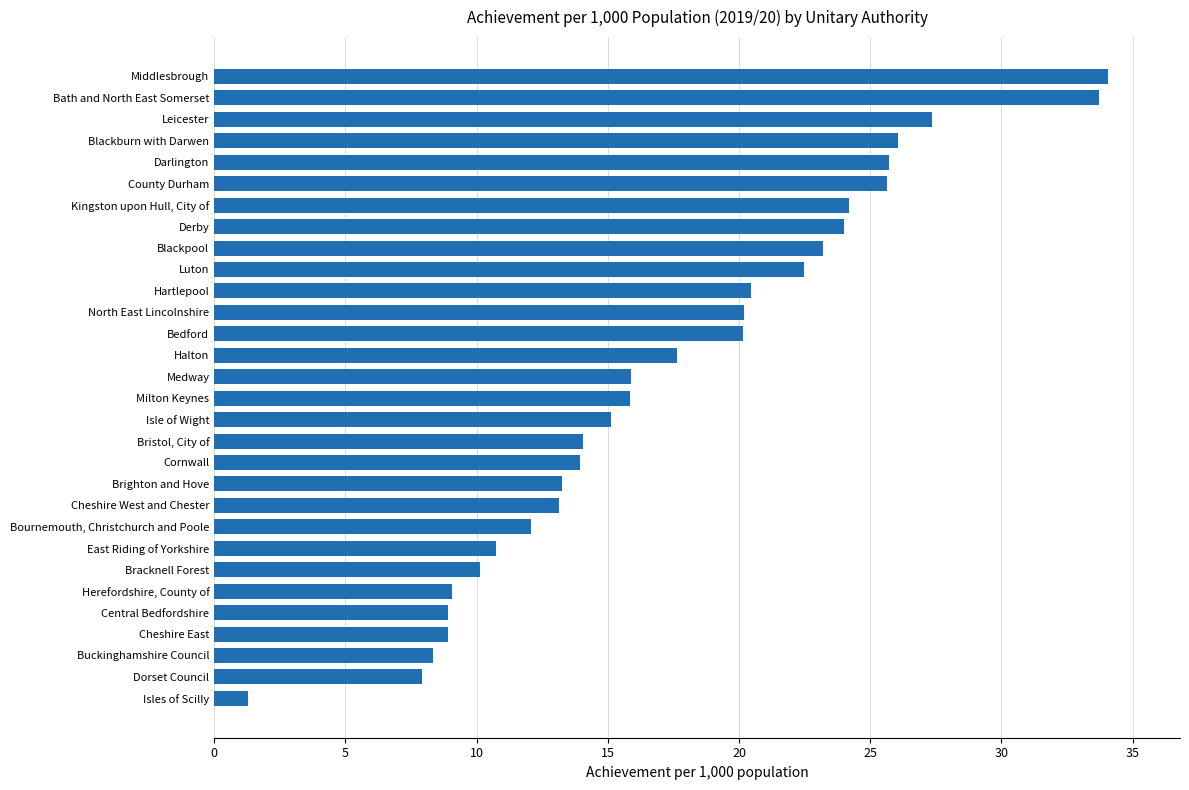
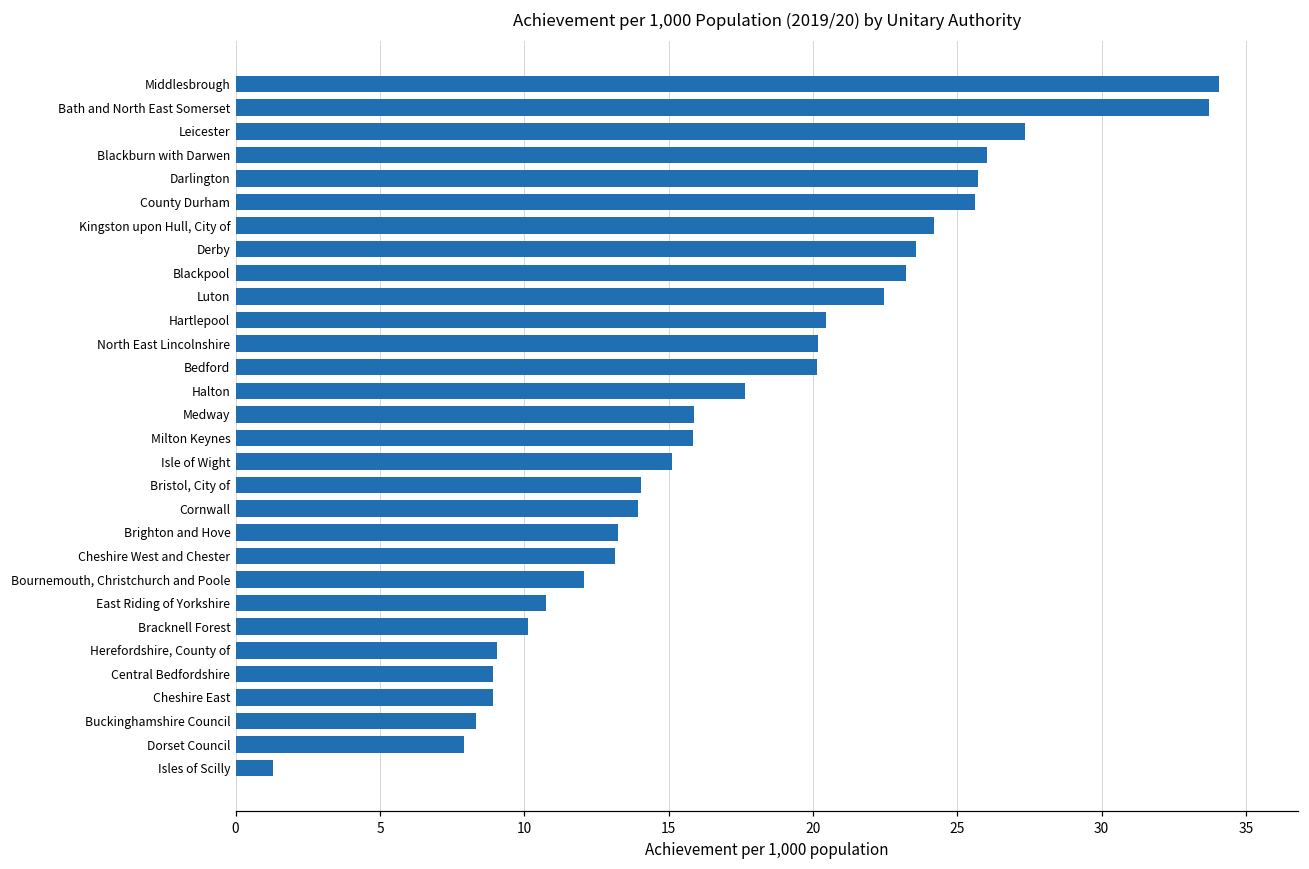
  {
    "Middlesbrough": 34.1,
    "Bath and North East Somerset": 33.7,
    "Leicester": 27.3,
    "Blackburn with Darwen": 26.0,
    "Darlington": 25.7,
    "County Durham": 25.6,
    "Kingston upon Hull, City of": 24.2,
-   "Derby": 24.0,
+   "Derby": 23.6,
    "Blackpool": 23.2,
    "Luton": 22.5,
    "Hartlepool": 20.5,
    "North East Lincolnshire": 20.2,
    "Bedford": 20.1,
    "Halton": 17.6,
    "Medway": 15.9,
    "Milton Keynes": 15.8,
    "Isle of Wight": 15.1,
    "Bristol, City of": 14.1,
    "Cornwall": 13.9,
    "Brighton and Hove": 13.2,
    "Cheshire West and Chester": 13.1,
    "Bournemouth, Christchurch and Poole": 12.1,
    "East Riding of Yorkshire": 10.7,
    "Bracknell Forest": 10.1,
    "Herefordshire, County of": 9.1,
    "Central Bedfordshire": 8.9,
    "Cheshire East": 8.9,
    "Buckinghamshire Council": 8.3,
    "Dorset Council": 7.9,
    "Isles of Scilly": 1.3
  }
